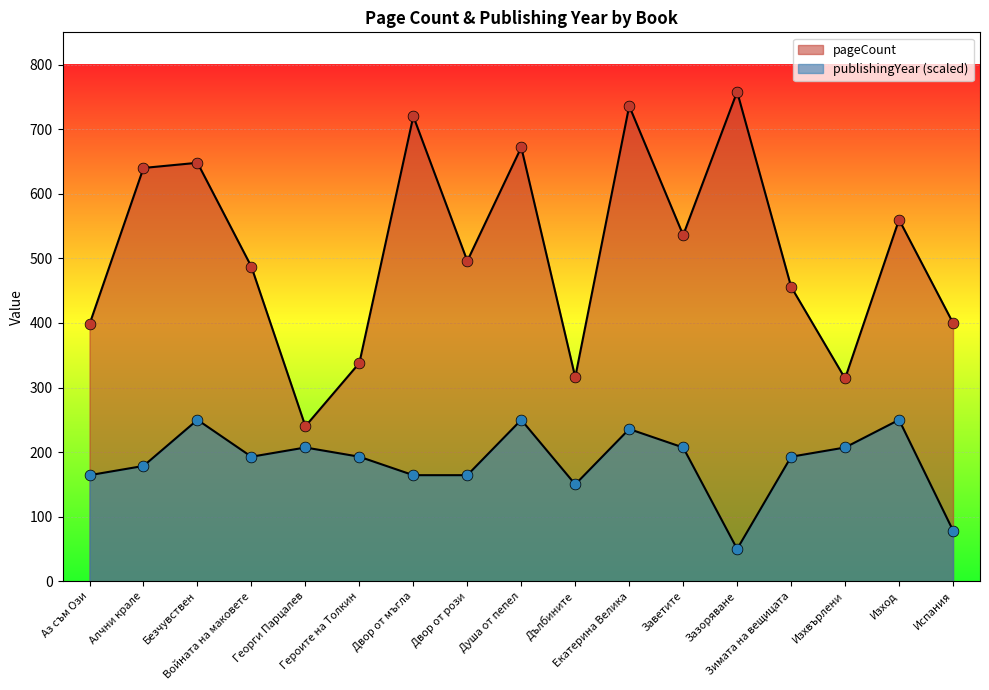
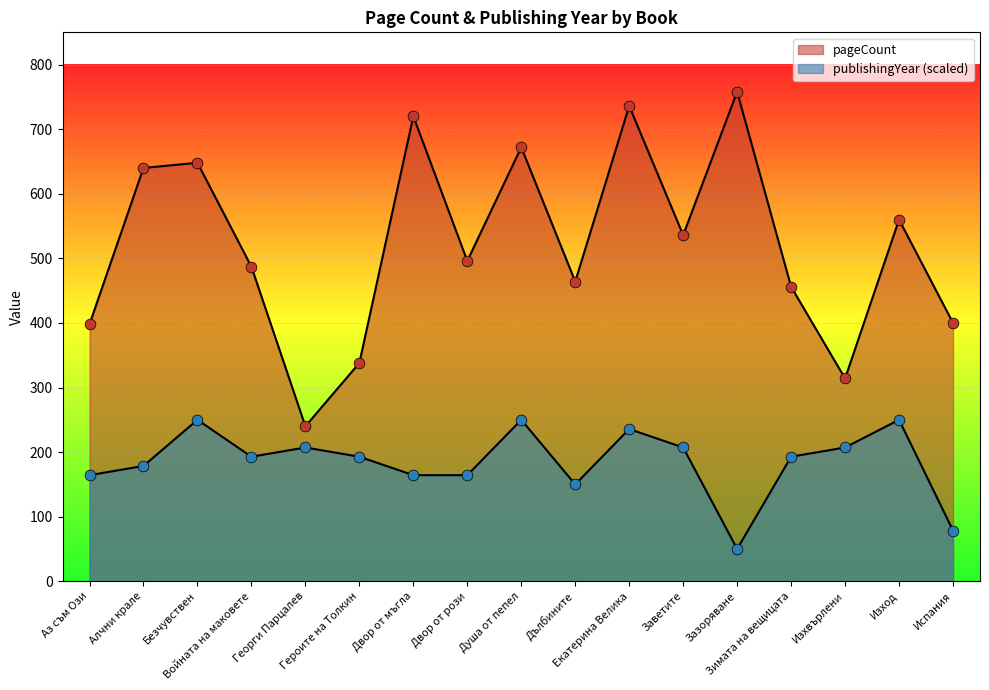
  {
    "pageCount": {
      "Аз съм Ози": 400,
      "Алчни крале": 640,
      "Безчувствен": 650,
      "Войната на маковете": 490,
      "Георги Парцалев": 240,
      "Героите на Толкин": 340,
      "Двор от мъгла": 720,
      "Двор от рози": 500,
      "Душа от пепел": 670,
-     "Дълбините": 320,
+     "Дълбините": 460,
      "Екатерина Велика": 740,
      "Заветите": 540,
      "Зазоряване": 760,
      "Зимата на вещицата": 460,
      "Изхвърлени": 310,
      "Изход": 560,
      "Испания": 400
    },
    "publishingYear (scaled)": {
      "Аз съм Ози": 160,
      "Алчни крале": 180,
      "Безчувствен": 250,
      "Войната на маковете": 190,
      "Георги Парцалев": 210,
      "Героите на Толкин": 190,
      "Двор от мъгла": 160,
      "Двор от рози": 160,
      "Душа от пепел": 250,
      "Дълбините": 150,
      "Екатерина Велика": 240,
      "Заветите": 210,
      "Зазоряване": 50,
      "Зимата на вещицата": 190,
      "Изхвърлени": 210,
      "Изход": 250,
      "Испания": 80
    }
  }
